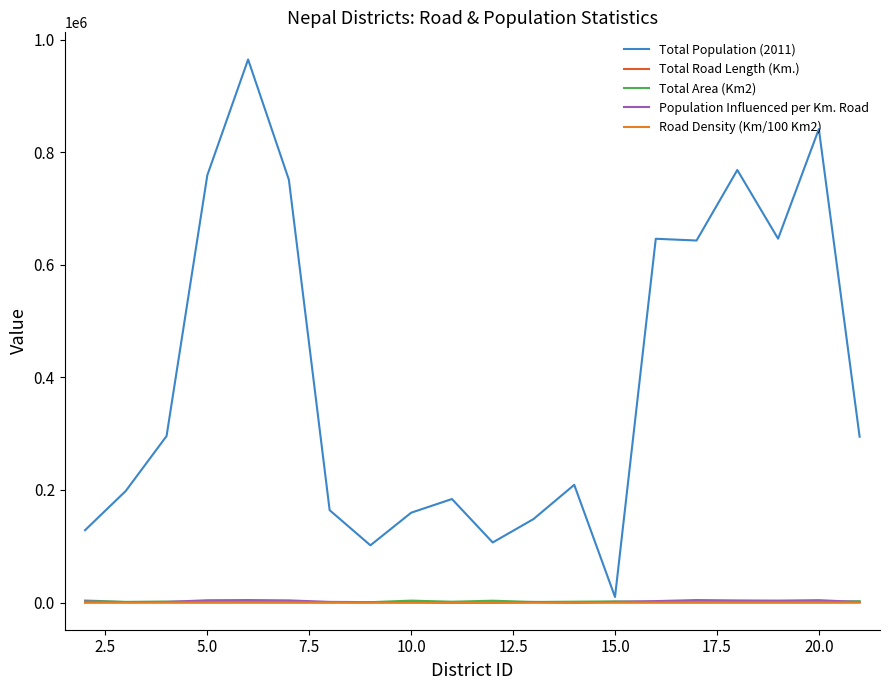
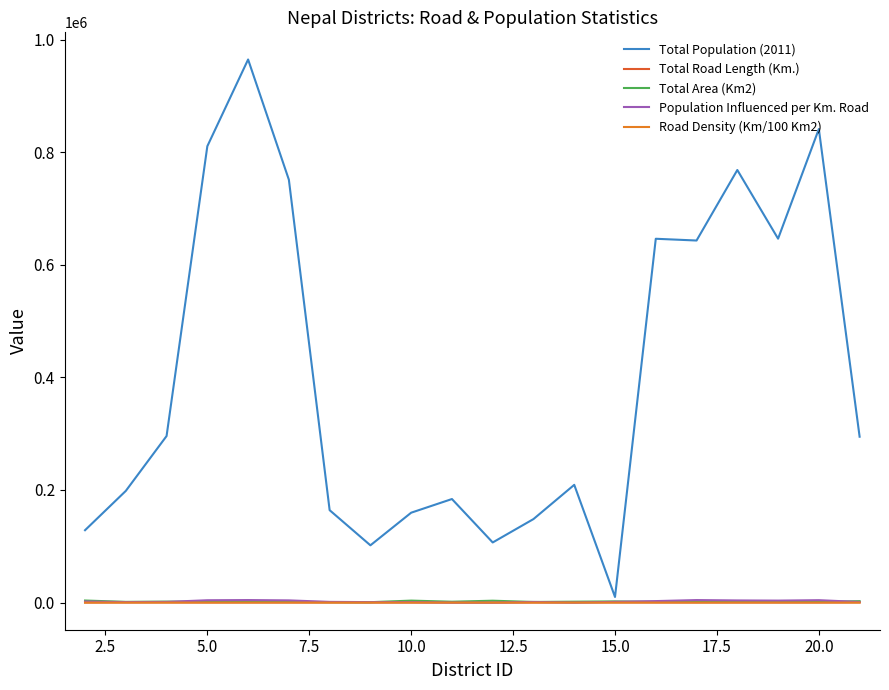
  {
    "Total Population (2011)": {
-     "5.0": 760000,
+     "5.0": 810000,
      "10.0": 160000,
      "15.0": 10000,
      "20.0": 840000
    }
  }
